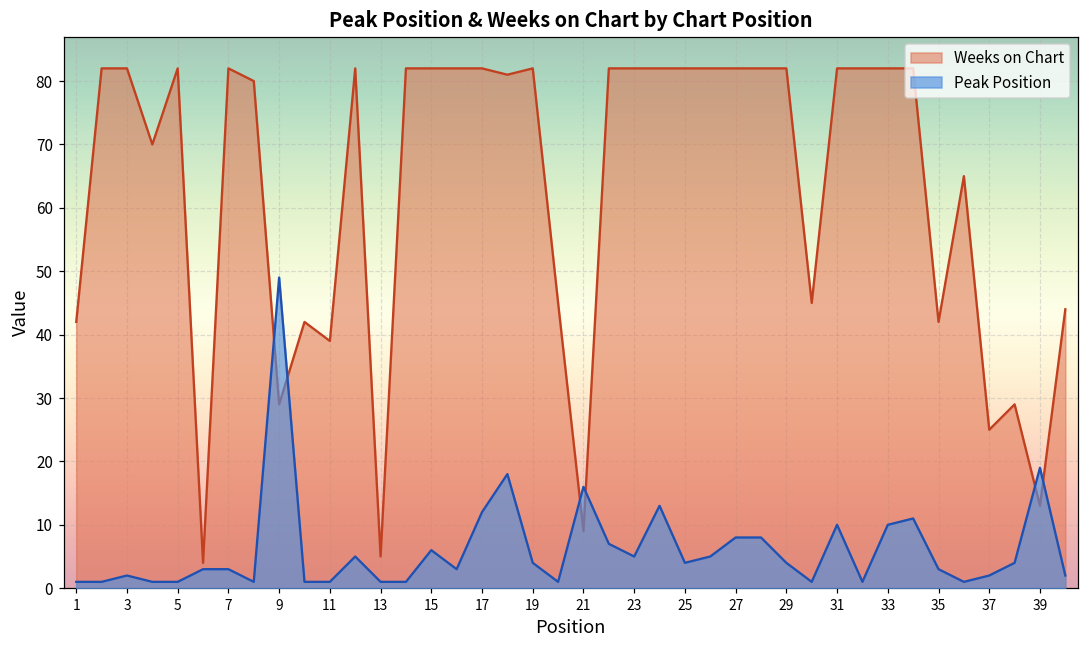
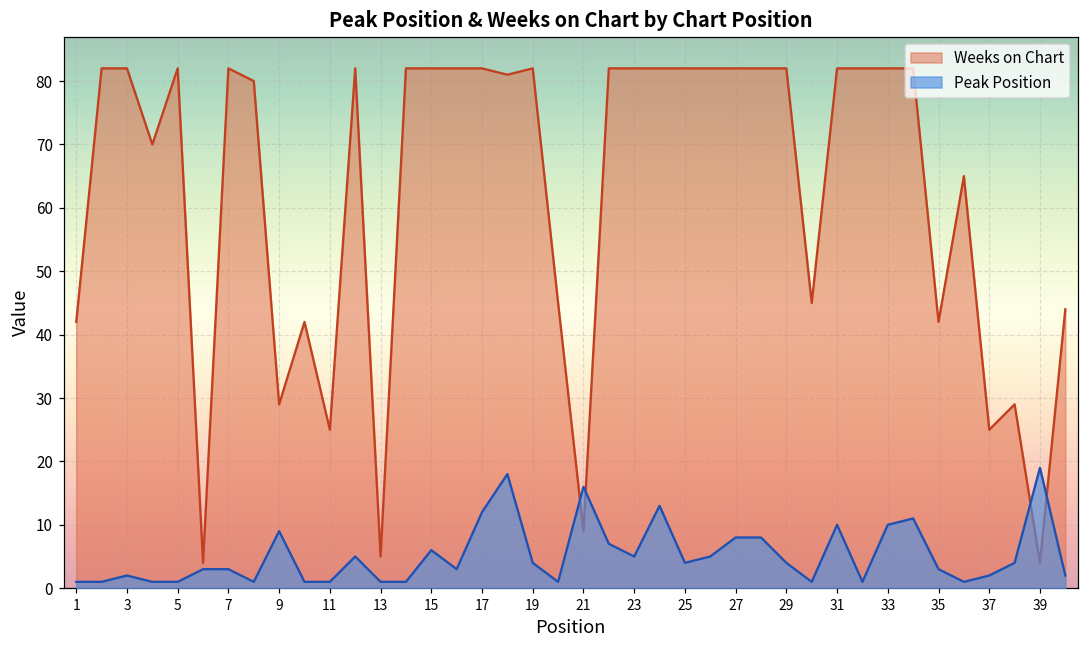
  {
    "Weeks on Chart": {
      "1": 42,
      "3": 82,
      "5": 82,
      "7": 82,
      "9": 29,
-     "11": 39,
+     "11": 25,
      "13": 5,
      "15": 82,
      "17": 82,
      "19": 82,
      "21": 9,
      "23": 82,
      "25": 82,
      "27": 82,
      "29": 82,
      "31": 82,
      "33": 82,
      "35": 42,
      "37": 25,
-     "39": 13
+     "39": 4
    },
    "Peak Position": {
      "1": 1,
      "3": 2,
      "5": 1,
      "7": 3,
-     "9": 49,
+     "9": 9,
      "11": 1,
      "13": 1,
      "15": 6,
      "17": 12,
      "19": 4,
      "21": 16,
      "23": 5,
      "25": 4,
      "27": 8,
      "29": 4,
      "31": 10,
      "33": 10,
      "35": 3,
      "37": 2,
      "39": 19
    }
  }
